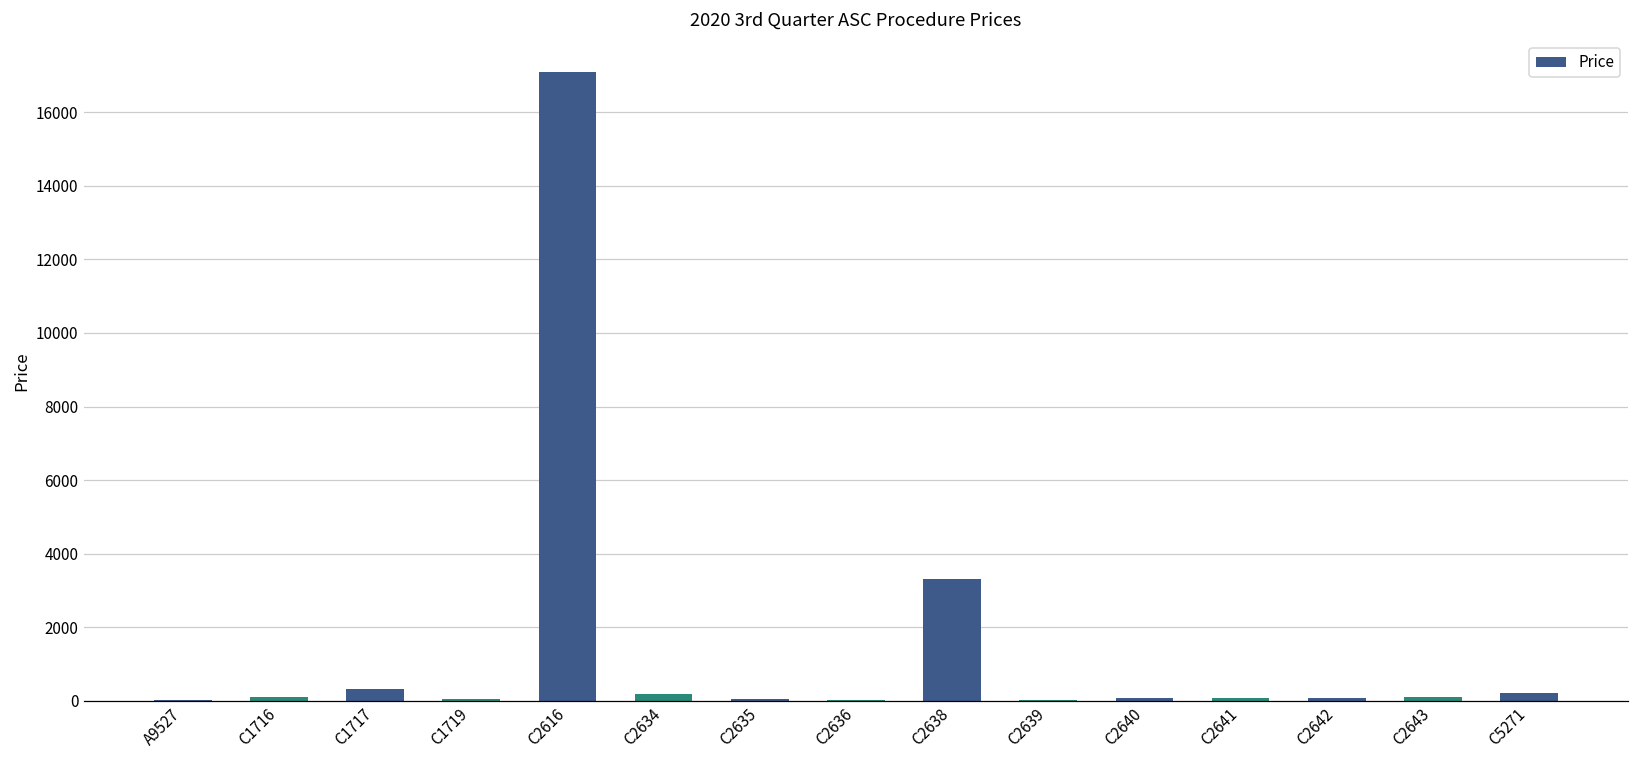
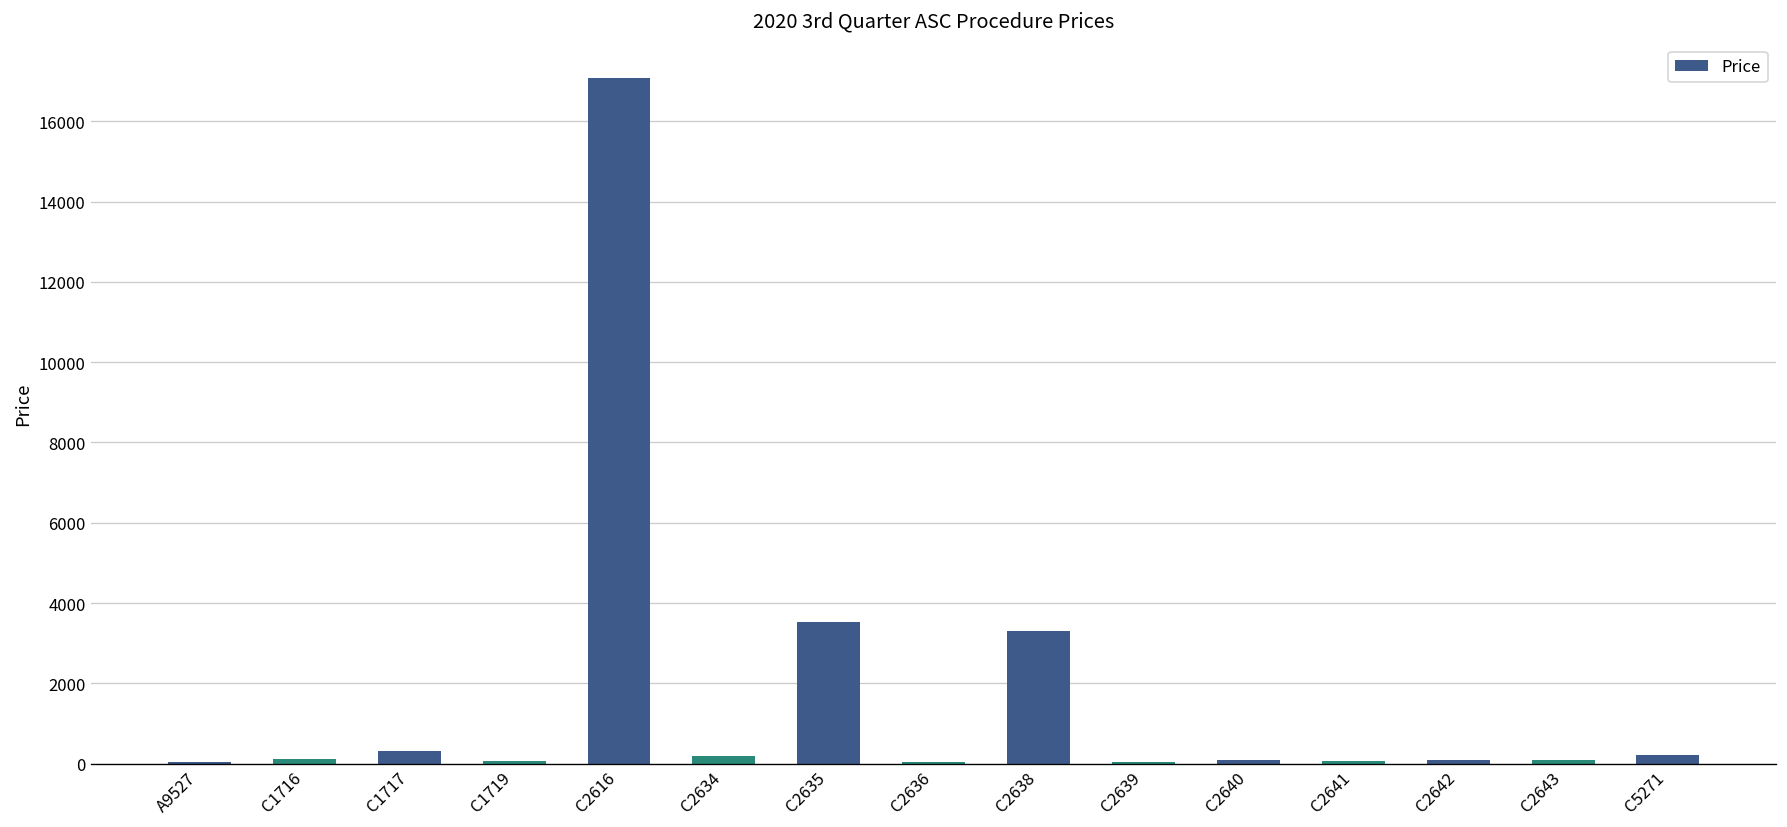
  {
    "C1716": 100,
    "C1717": 300,
    "C2616": 17100,
    "C2634": 200,
-   "C2635": 100,
+   "C2635": 3500,
    "C2638": 3300,
    "C2640": 100,
    "C2642": 100,
    "C2643": 100,
    "C5271": 200
  }
